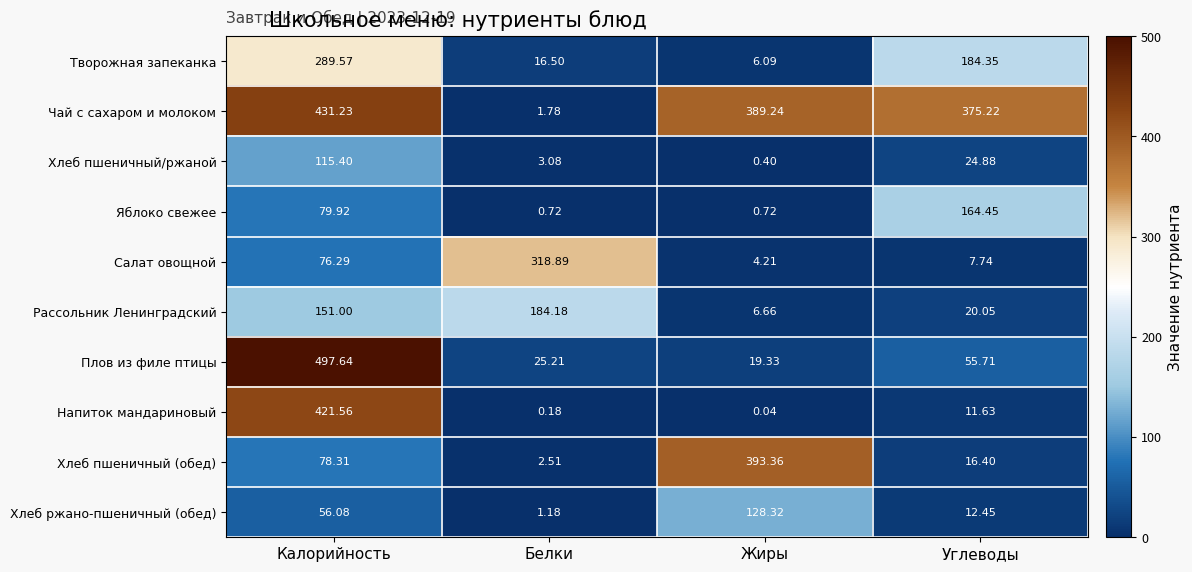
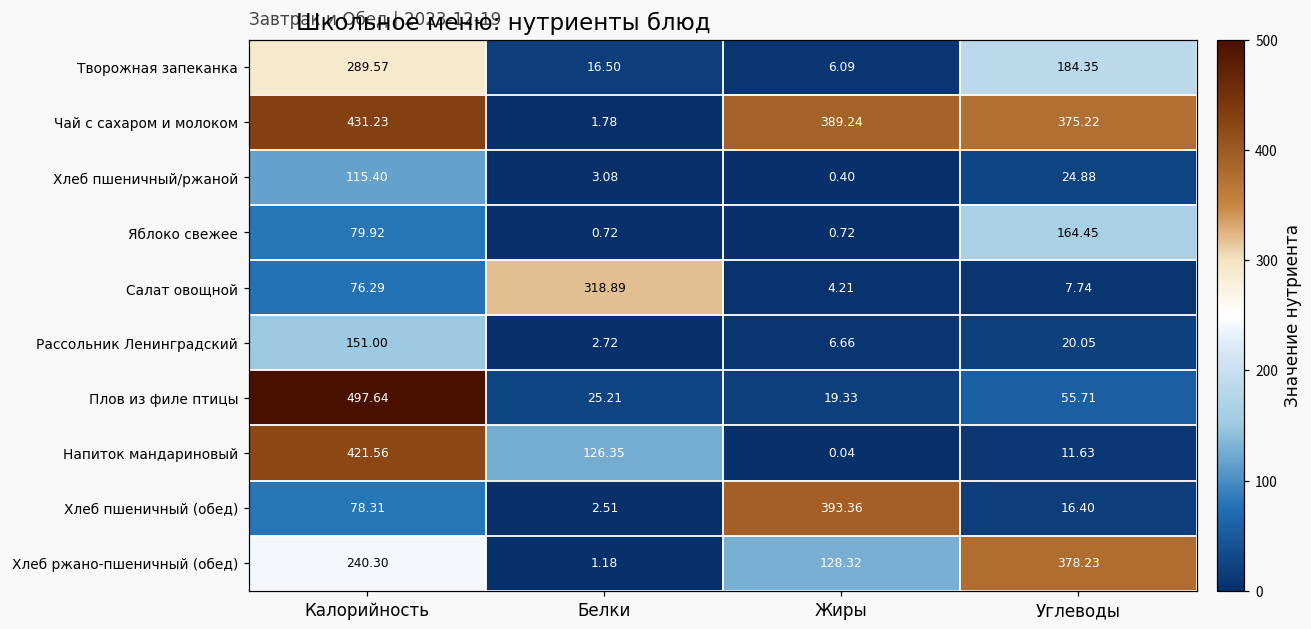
  {
    "Творожная запеканка": {
      "Калорийность": 289.57,
      "Белки": 16.50,
      "Жиры": 6.09,
      "Углеводы": 184.35
    },
    "Чай с сахаром и молоком": {
      "Калорийность": 431.23,
      "Белки": 1.78,
      "Жиры": 389.24,
      "Углеводы": 375.22
    },
    "Хлеб пшеничный/ржаной": {
      "Калорийность": 115.40,
      "Белки": 3.08,
      "Жиры": 0.40,
      "Углеводы": 24.88
    },
    "Яблоко свежее": {
      "Калорийность": 79.92,
      "Белки": 0.72,
      "Жиры": 0.72,
      "Углеводы": 164.45
    },
    "Салат овощной": {
      "Калорийность": 76.29,
      "Белки": 318.89,
      "Жиры": 4.21,
      "Углеводы": 7.74
    },
    "Рассольник Ленинградский": {
      "Калорийность": 151.00,
-     "Белки": 184.18,
+     "Белки": 2.72,
      "Жиры": 6.66,
      "Углеводы": 20.05
    },
    "Плов из филе птицы": {
      "Калорийность": 497.64,
      "Белки": 25.21,
      "Жиры": 19.33,
      "Углеводы": 55.71
    },
    "Напиток мандариновый": {
      "Калорийность": 421.56,
-     "Белки": 0.18,
+     "Белки": 126.35,
      "Жиры": 0.04,
      "Углеводы": 11.63
    },
    "Хлеб пшеничный (обед)": {
      "Калорийность": 78.31,
      "Белки": 2.51,
      "Жиры": 393.36,
      "Углеводы": 16.40
    },
    "Хлеб ржано-пшеничный (обед)": {
-     "Калорийность": 56.08,
+     "Калорийность": 240.30,
      "Белки": 1.18,
      "Жиры": 128.32,
-     "Углеводы": 12.45
+     "Углеводы": 378.23
    }
  }
